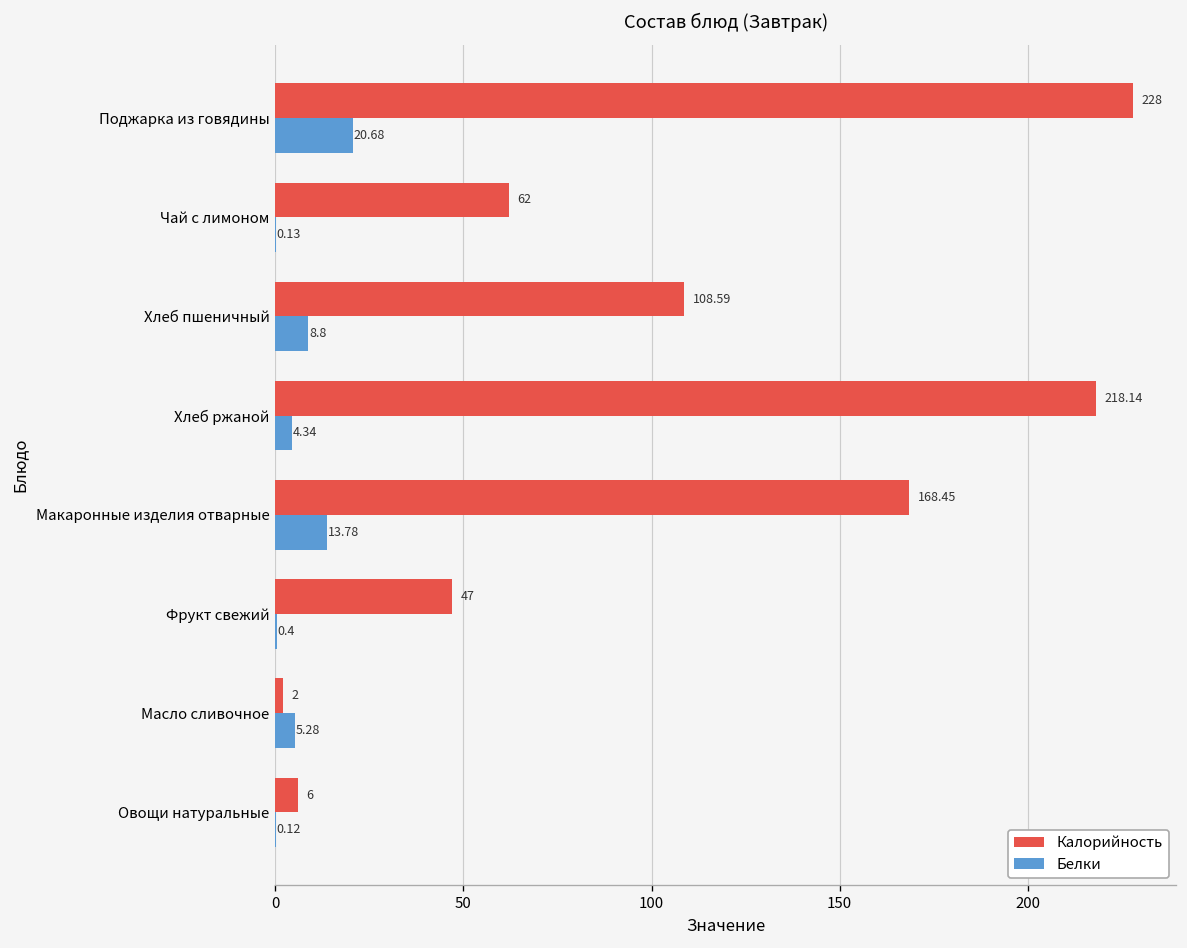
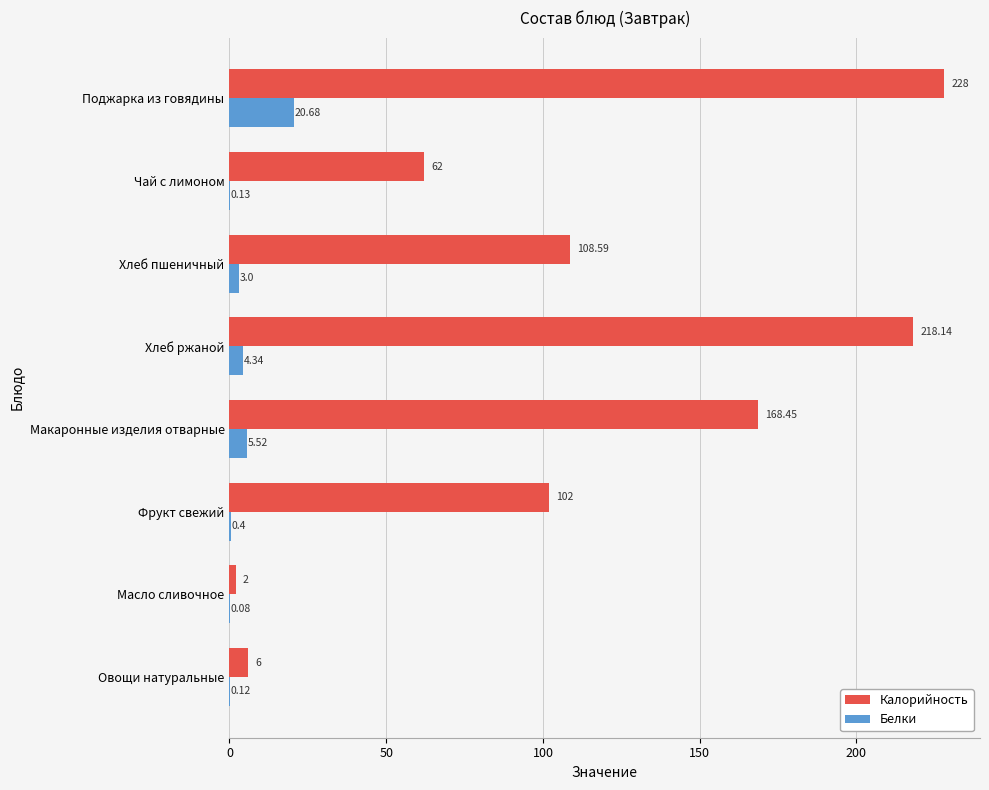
  {
    "Калорийность": {
      "Поджарка из говядины": 228,
      "Чай с лимоном": 62,
      "Хлеб пшеничный": 108.59,
      "Хлеб ржаной": 218.14,
      "Макаронные изделия отварные": 168.45,
-     "Фрукт свежий": 47,
+     "Фрукт свежий": 102,
      "Масло сливочное": 2,
      "Овощи натуральные": 6
    },
    "Белки": {
      "Поджарка из говядины": 20.68,
      "Чай с лимоном": 0.13,
-     "Хлеб пшеничный": 8.8,
+     "Хлеб пшеничный": 3.0,
      "Хлеб ржаной": 4.34,
-     "Макаронные изделия отварные": 13.78,
+     "Макаронные изделия отварные": 5.52,
      "Фрукт свежий": 0.4,
-     "Масло сливочное": 5.28,
+     "Масло сливочное": 0.08,
      "Овощи натуральные": 0.12
    }
  }
